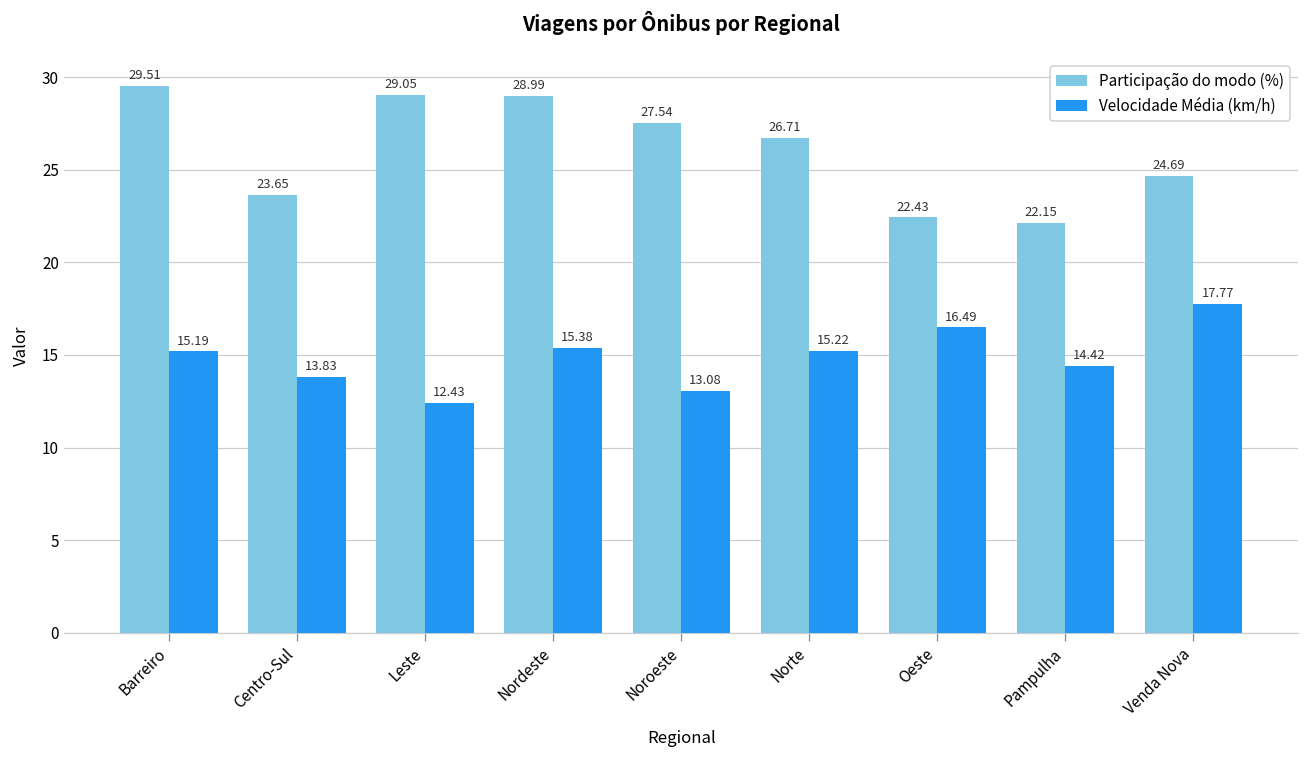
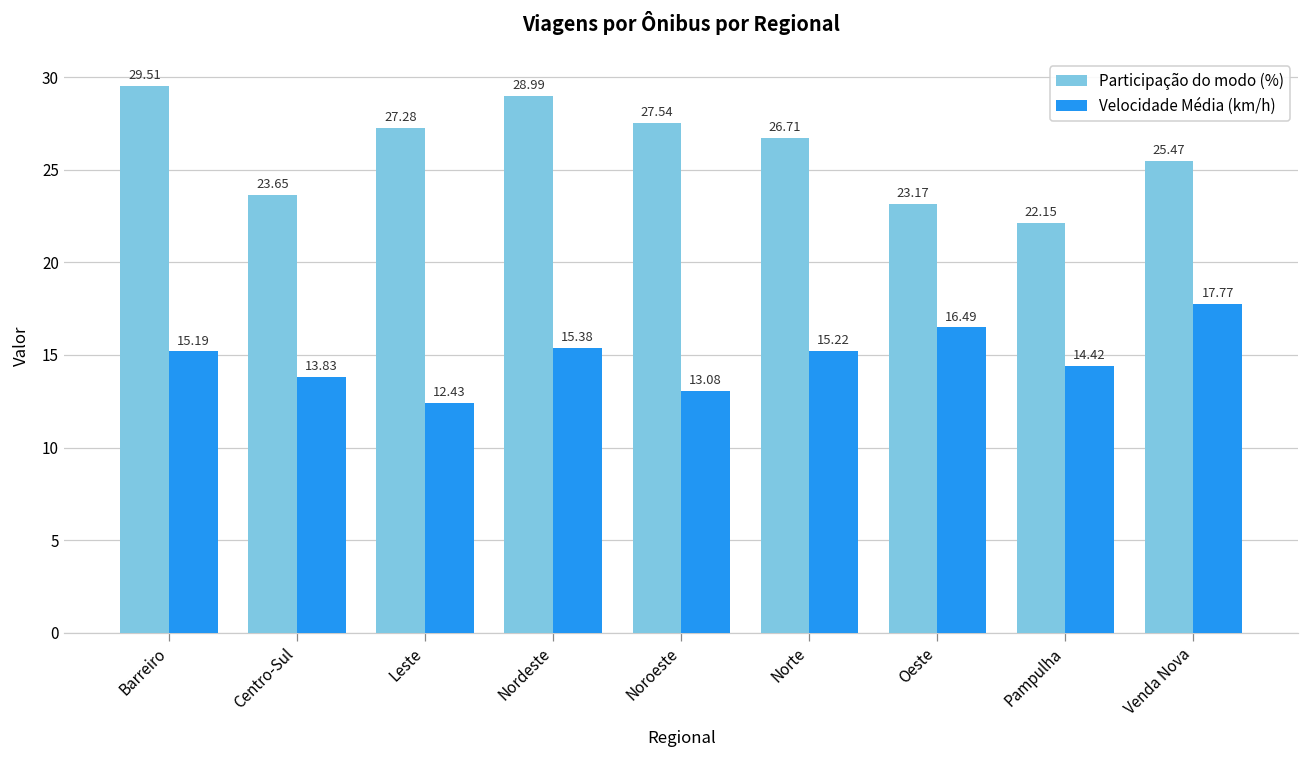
  {
    "Participação do modo (%)": {
      "Barreiro": 29.51,
      "Centro-Sul": 23.65,
-     "Leste": 29.05,
+     "Leste": 27.28,
      "Nordeste": 28.99,
      "Noroeste": 27.54,
      "Norte": 26.71,
-     "Oeste": 22.43,
+     "Oeste": 23.17,
      "Pampulha": 22.15,
-     "Venda Nova": 24.69
+     "Venda Nova": 25.47
    },
    "Velocidade Média (km/h)": {
      "Barreiro": 15.19,
      "Centro-Sul": 13.83,
      "Leste": 12.43,
      "Nordeste": 15.38,
      "Noroeste": 13.08,
      "Norte": 15.22,
      "Oeste": 16.49,
      "Pampulha": 14.42,
      "Venda Nova": 17.77
    }
  }
